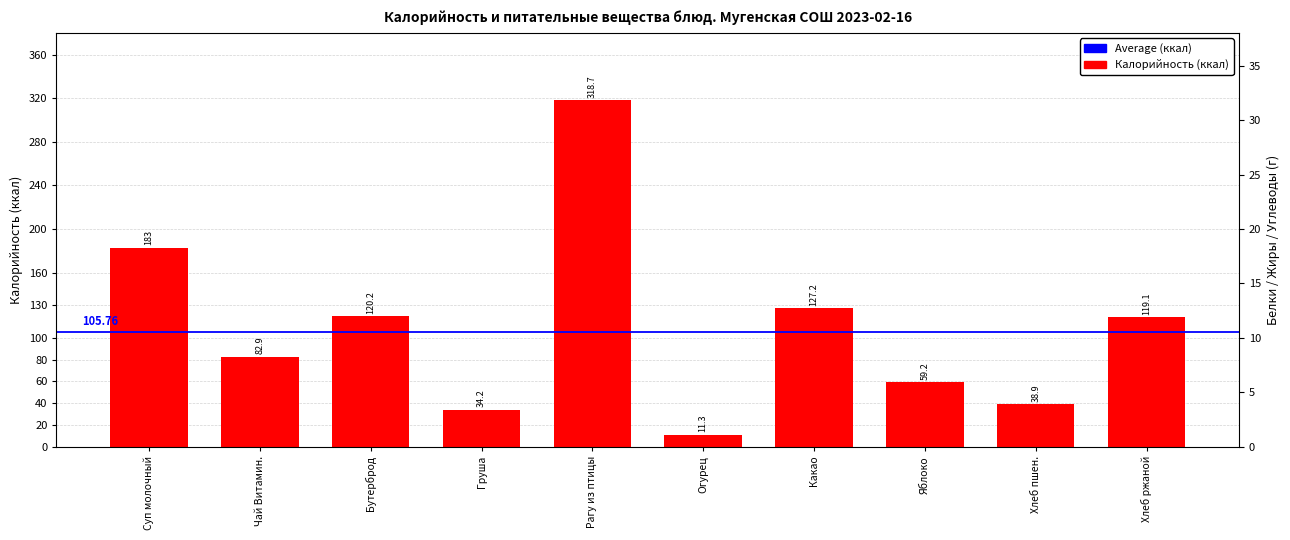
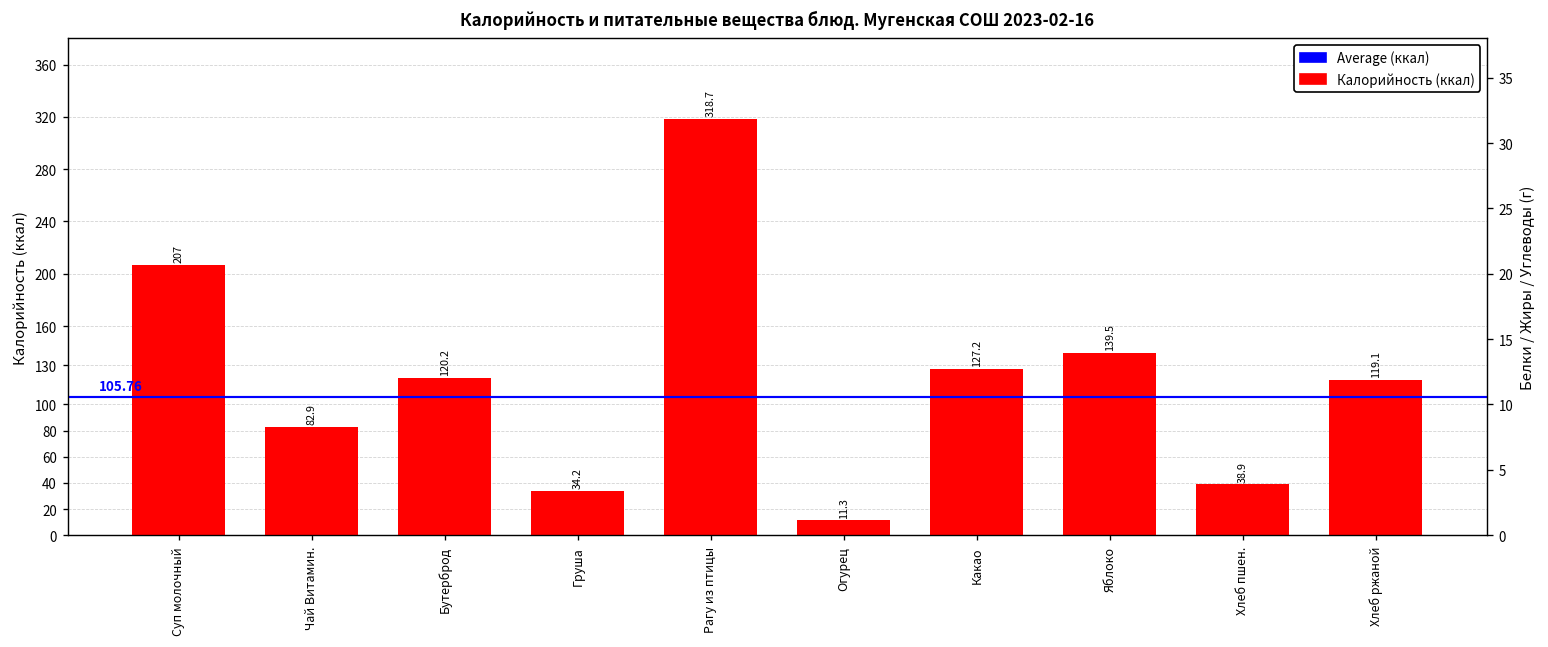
  {
    "Калорийность (ккал)": {
-     "Суп молочный": 183,
+     "Суп молочный": 207,
      "Чай Витамин.": 82.9,
      "Бутерброд": 120.2,
      "Груша": 34.2,
      "Рагу из птицы": 318.7,
      "Какао": 127.2,
-     "Яблоко": 59.2,
+     "Яблоко": 139.5,
      "Хлеб пшен.": 38.9,
      "Хлеб ржаной": 119.1
    }
  }
